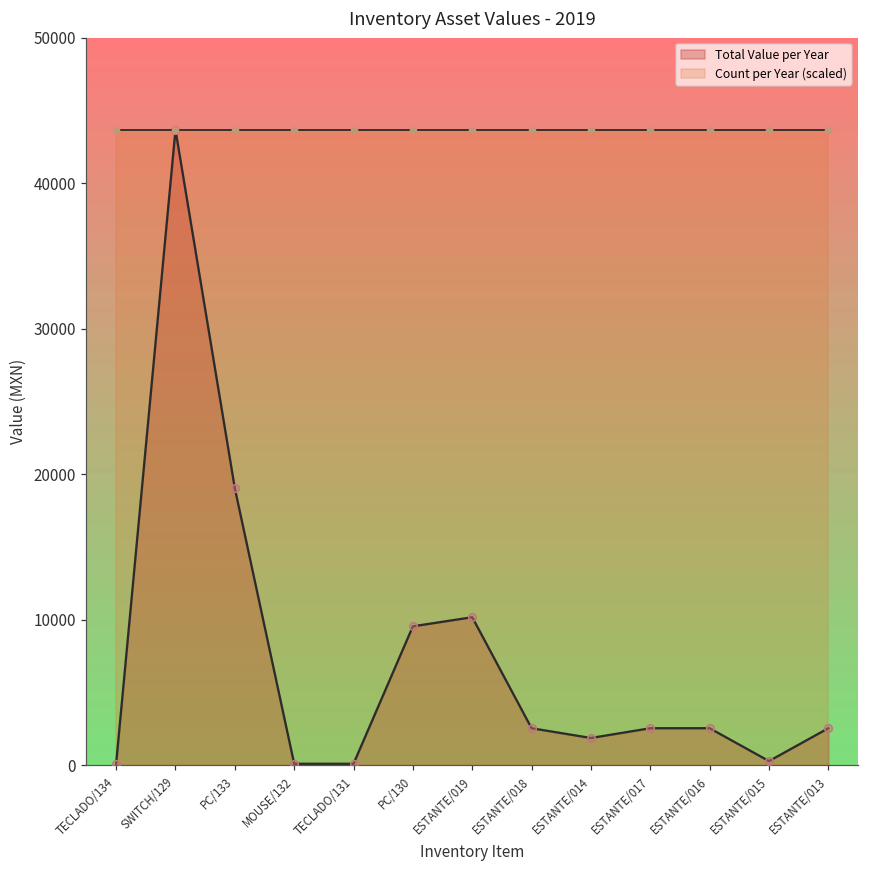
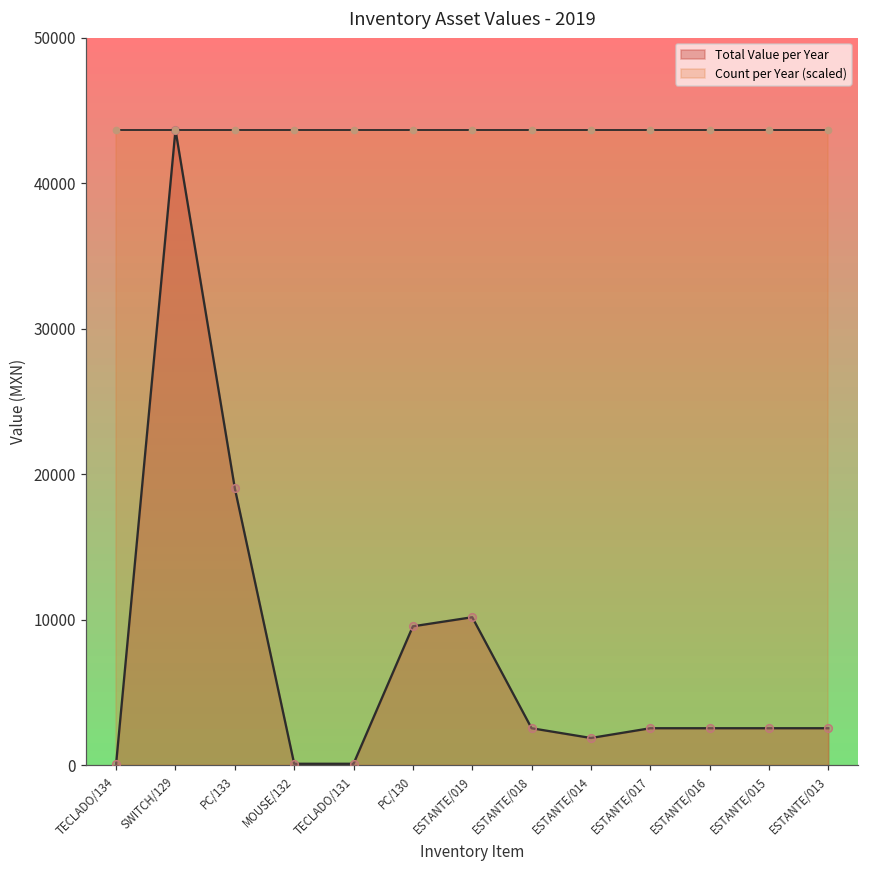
  {
    "Total Value per Year": {
      "TECLADO/134": 100,
      "PC/133": 19000,
      "MOUSE/132": 100,
      "TECLADO/131": 100,
      "PC/130": 9500,
      "ESTANTE/019": 10200,
      "ESTANTE/018": 2500,
      "ESTANTE/014": 1900,
      "ESTANTE/017": 2500,
      "ESTANTE/016": 2500,
-     "ESTANTE/015": 300,
+     "ESTANTE/015": 2500,
      "ESTANTE/013": 2500
    },
    "Count per Year (scaled)": {
      "TECLADO/134": 43700,
      "PC/133": 43700,
      "MOUSE/132": 43700,
      "TECLADO/131": 43700,
      "PC/130": 43700,
      "ESTANTE/019": 43700,
      "ESTANTE/018": 43700,
      "ESTANTE/014": 43700,
      "ESTANTE/017": 43700,
      "ESTANTE/016": 43700,
      "ESTANTE/015": 43700,
      "ESTANTE/013": 43700
    }
  }
